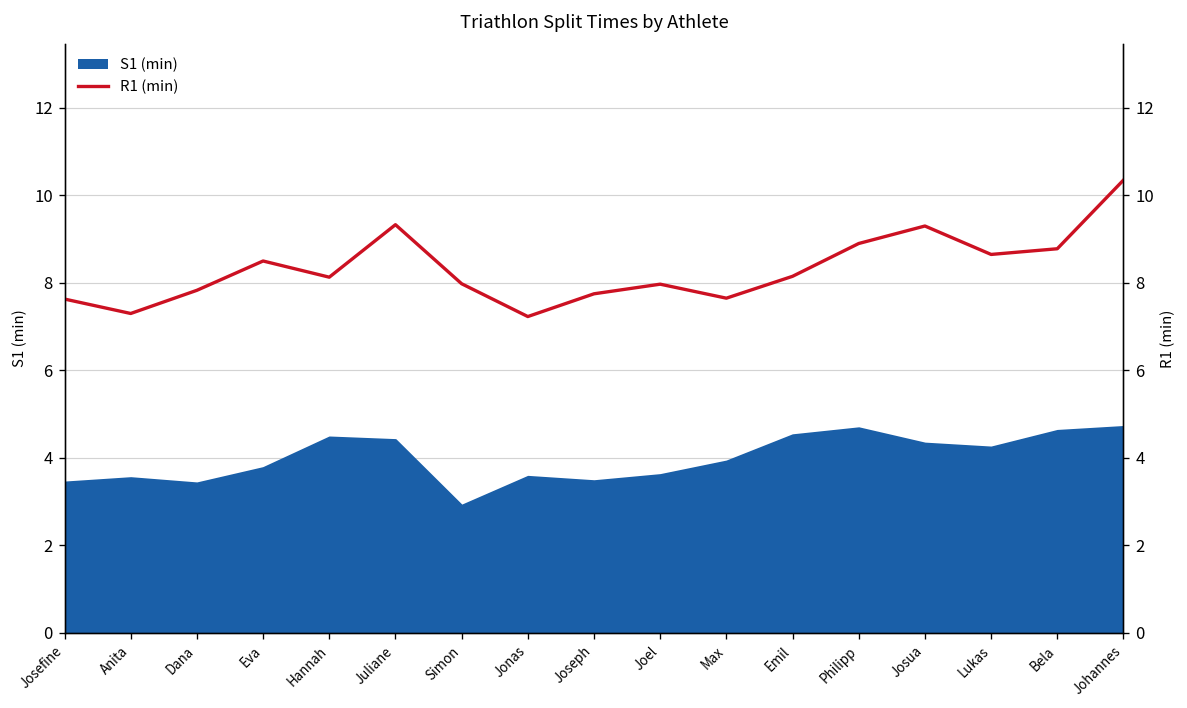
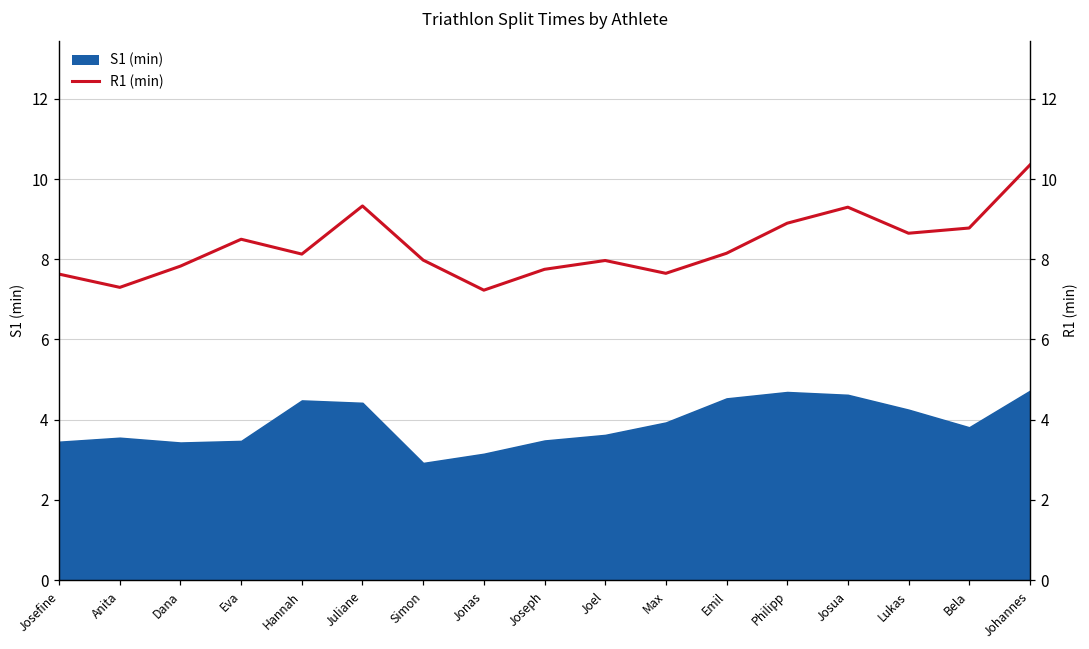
  {
    "S1 (min)": {
      "Josefine": 3.5,
      "Anita": 3.6,
      "Dana": 3.4,
-     "Eva": 3.8,
+     "Eva": 3.5,
      "Hannah": 4.5,
      "Juliane": 4.4,
      "Simon": 2.9,
-     "Jonas": 3.6,
+     "Jonas": 3.2,
      "Joseph": 3.5,
      "Joel": 3.6,
      "Max": 3.9,
      "Emil": 4.5,
      "Philipp": 4.7,
-     "Josua": 4.3,
+     "Josua": 4.6,
      "Lukas": 4.3,
-     "Bela": 4.6,
+     "Bela": 3.8,
      "Johannes": 4.7
    },
    "R1 (min)": {
      "Josefine": 7.6,
      "Anita": 7.3,
      "Dana": 7.8,
      "Eva": 8.5,
      "Hannah": 8.1,
      "Juliane": 9.3,
      "Simon": 8.0,
      "Jonas": 7.2,
      "Joseph": 7.8,
      "Joel": 8.0,
      "Max": 7.7,
      "Emil": 8.2,
      "Philipp": 8.9,
      "Josua": 9.3,
      "Lukas": 8.7,
      "Bela": 8.8,
      "Johannes": 10.4
    }
  }
